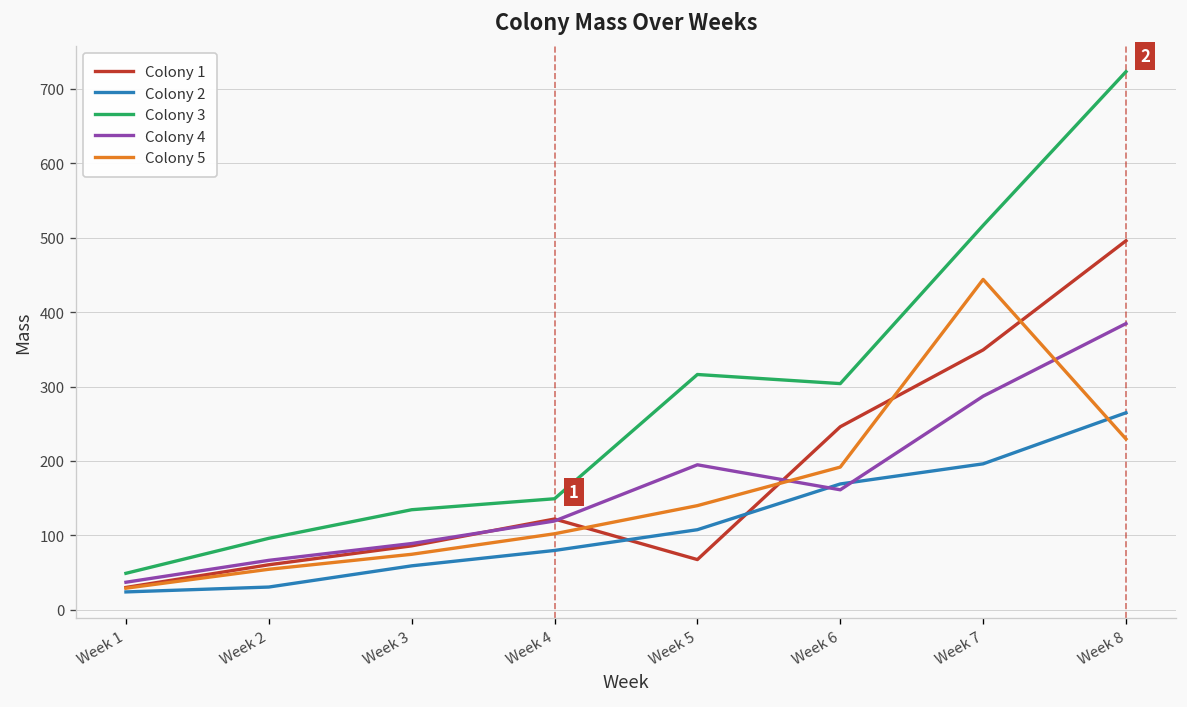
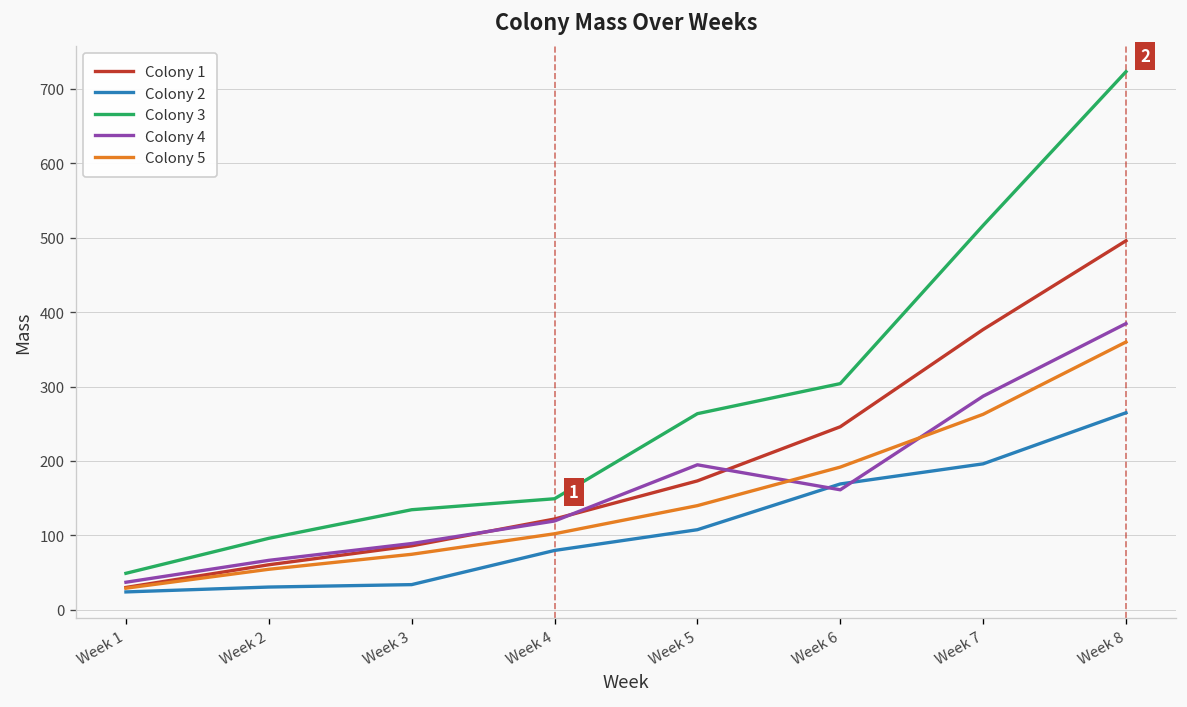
  {
    "Colony 1": {
      "Week 2": 60,
-     "Week 5": 70,
+     "Week 5": 170,
      "Week 6": 250,
-     "Week 7": 350,
+     "Week 7": 380,
      "Week 8": 500
    },
    "Colony 2": {
      "Week 1": 20,
      "Week 2": 30,
-     "Week 3": 60,
+     "Week 3": 30,
      "Week 4": 80,
      "Week 5": 110,
      "Week 6": 170,
      "Week 7": 200,
      "Week 8": 260
    },
    "Colony 3": {
      "Week 1": 50,
      "Week 2": 100,
      "Week 3": 130,
-     "Week 5": 320,
+     "Week 5": 260,
      "Week 6": 300,
      "Week 7": 520
    },
    "Colony 4": {
      "Week 1": 40,
      "Week 2": 70,
      "Week 5": 190,
      "Week 6": 160,
      "Week 7": 290,
      "Week 8": 380
    },
    "Colony 5": {
      "Week 2": 50,
      "Week 3": 70,
      "Week 4": 100,
      "Week 5": 140,
      "Week 6": 190,
-     "Week 7": 440,
-     "Week 8": 230
+     "Week 7": 260,
+     "Week 8": 360
    }
  }
